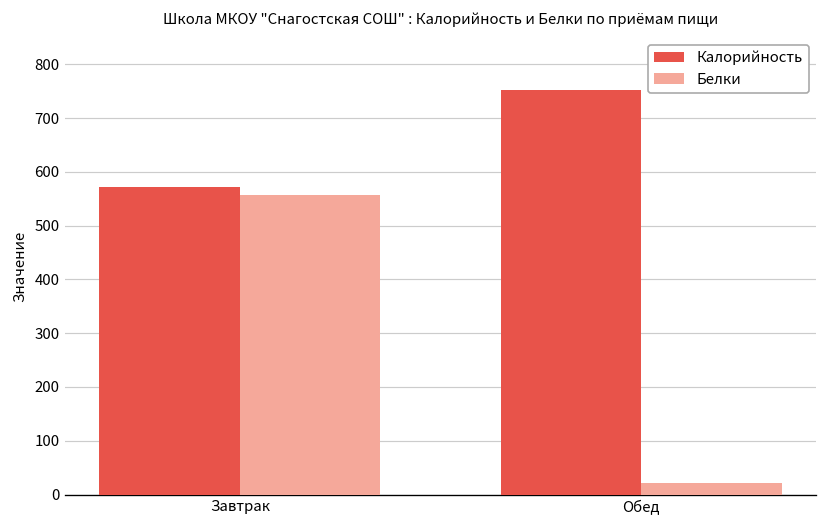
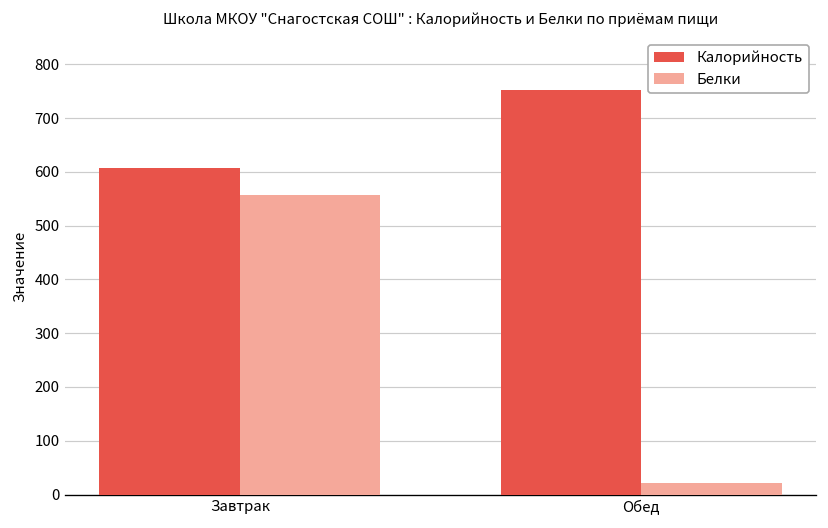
  {
    "Калорийность": {
-     "Завтрак": 570,
+     "Завтрак": 610,
      "Обед": 750
    },
    "Белки": {
      "Завтрак": 560,
      "Обед": 20
    }
  }
